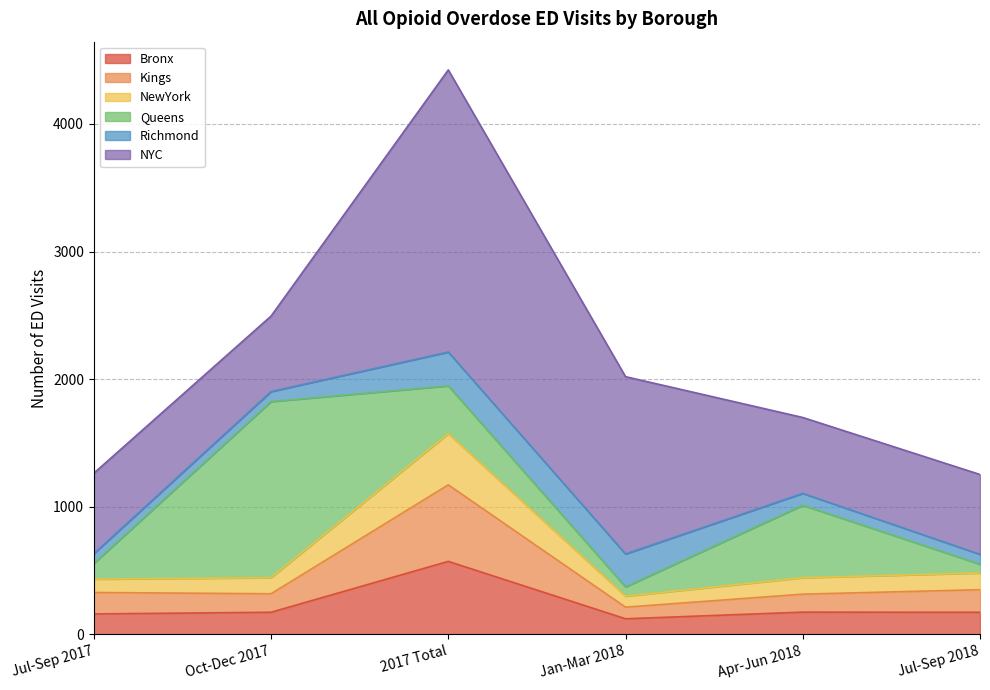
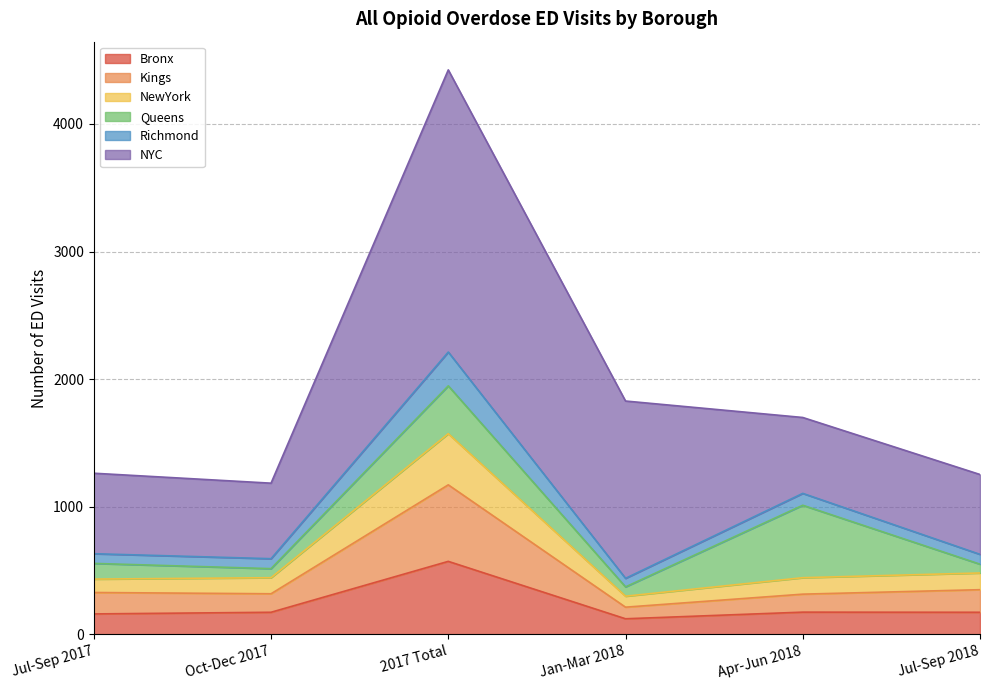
  {
    "Queens": {
      "Jul-Sep 2017": 120,
-     "Oct-Dec 2017": 1380,
+     "Oct-Dec 2017": 70,
      "2017 Total": 380,
      "Jan-Mar 2018": 70,
      "Apr-Jun 2018": 570,
      "Jul-Sep 2018": 70
    },
    "Richmond": {
      "Jul-Sep 2017": 80,
      "Oct-Dec 2017": 80,
      "2017 Total": 270,
-     "Jan-Mar 2018": 260,
+     "Jan-Mar 2018": 70,
      "Apr-Jun 2018": 90,
      "Jul-Sep 2018": 80
    },
    "NYC": {
      "Jul-Sep 2017": 630,
      "Oct-Dec 2017": 590,
      "2017 Total": 2210,
      "Jan-Mar 2018": 1390,
      "Apr-Jun 2018": 600,
      "Jul-Sep 2018": 630
    }
  }
